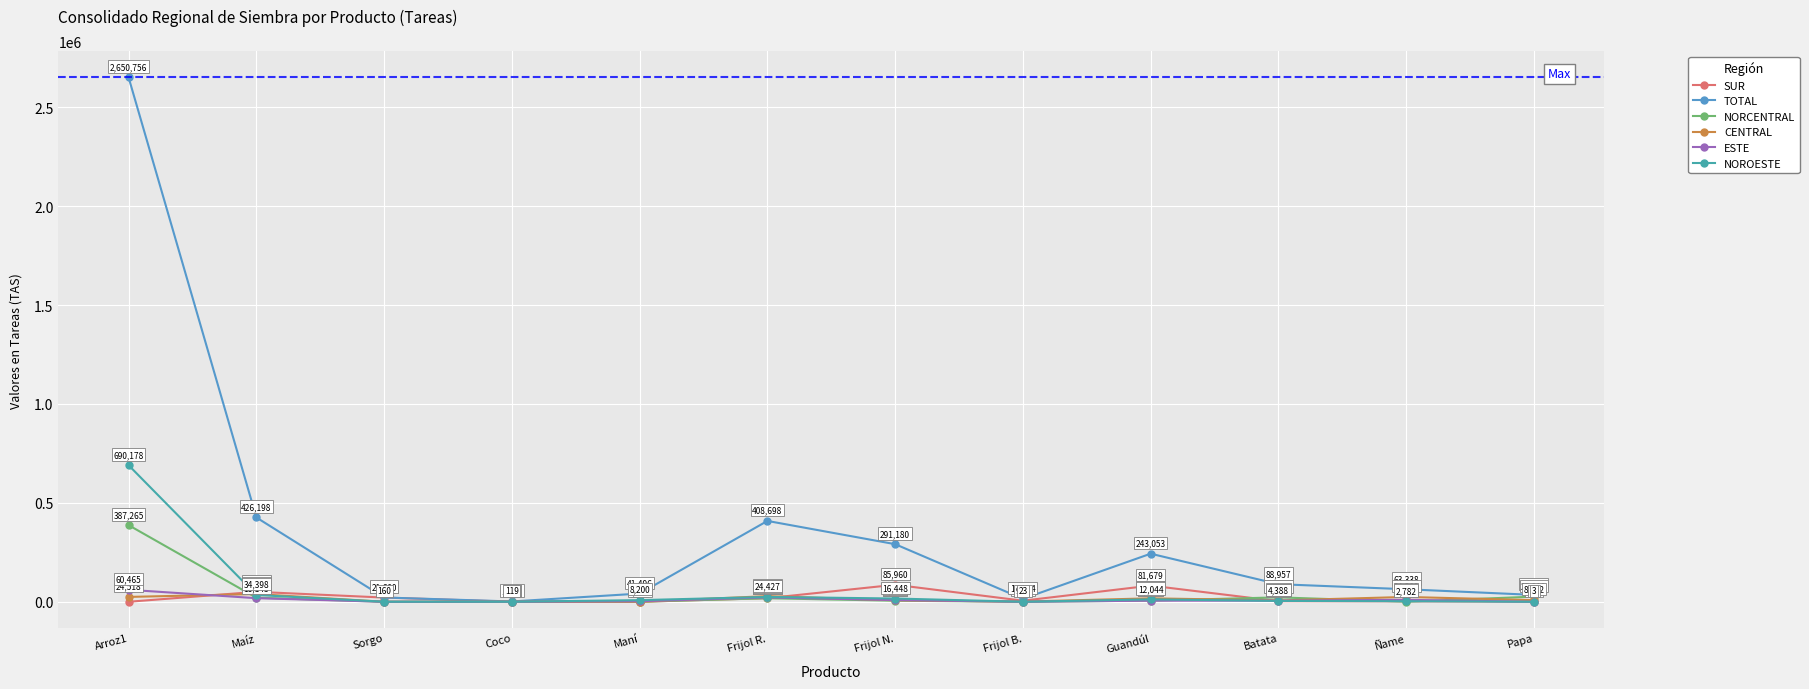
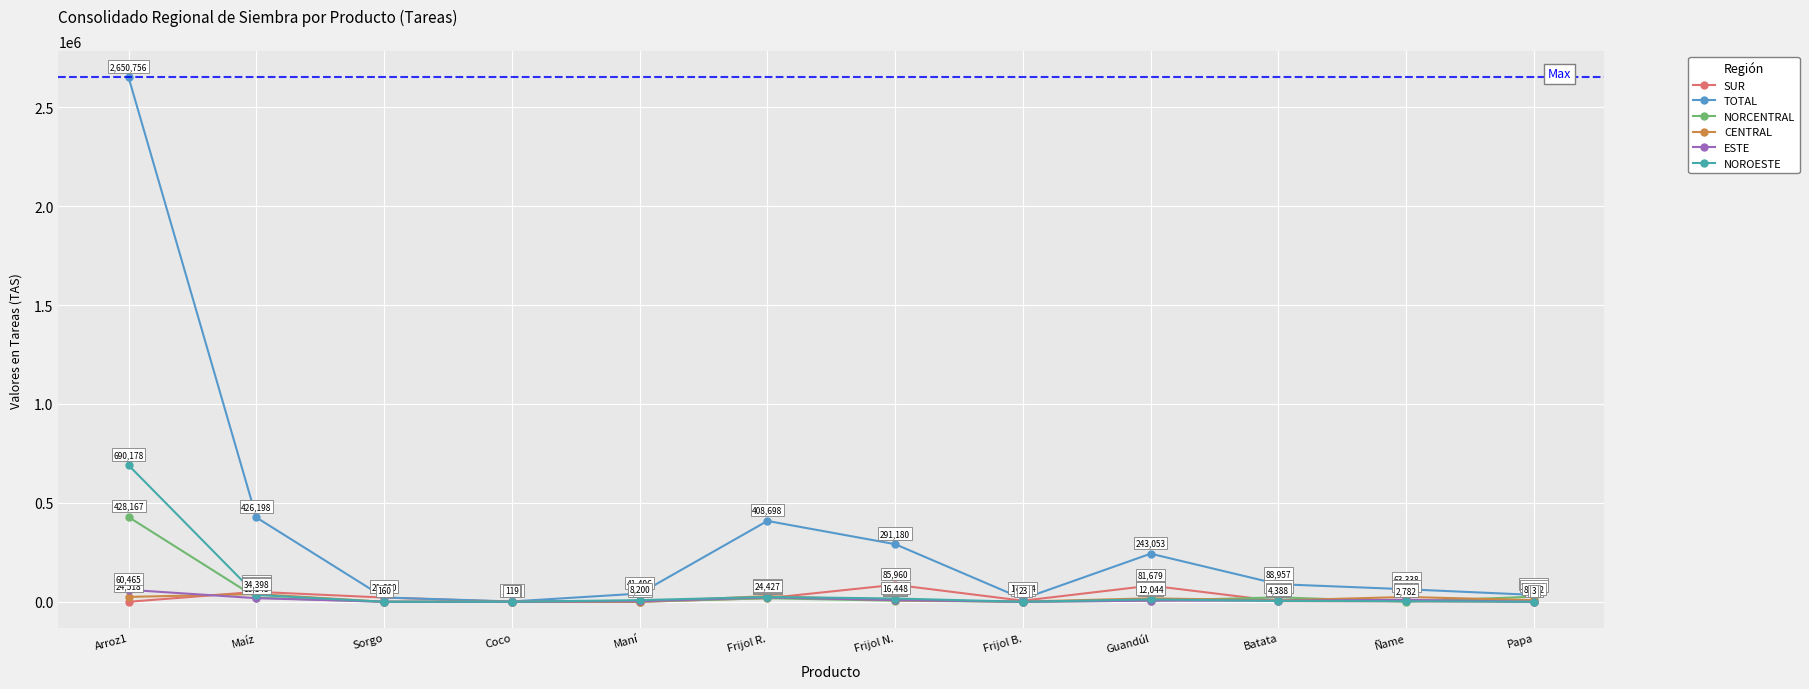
  {
    "NORCENTRAL": {
-     "Arroz1": "387,265"
+     "Arroz1": "428,167"
    }
  }
